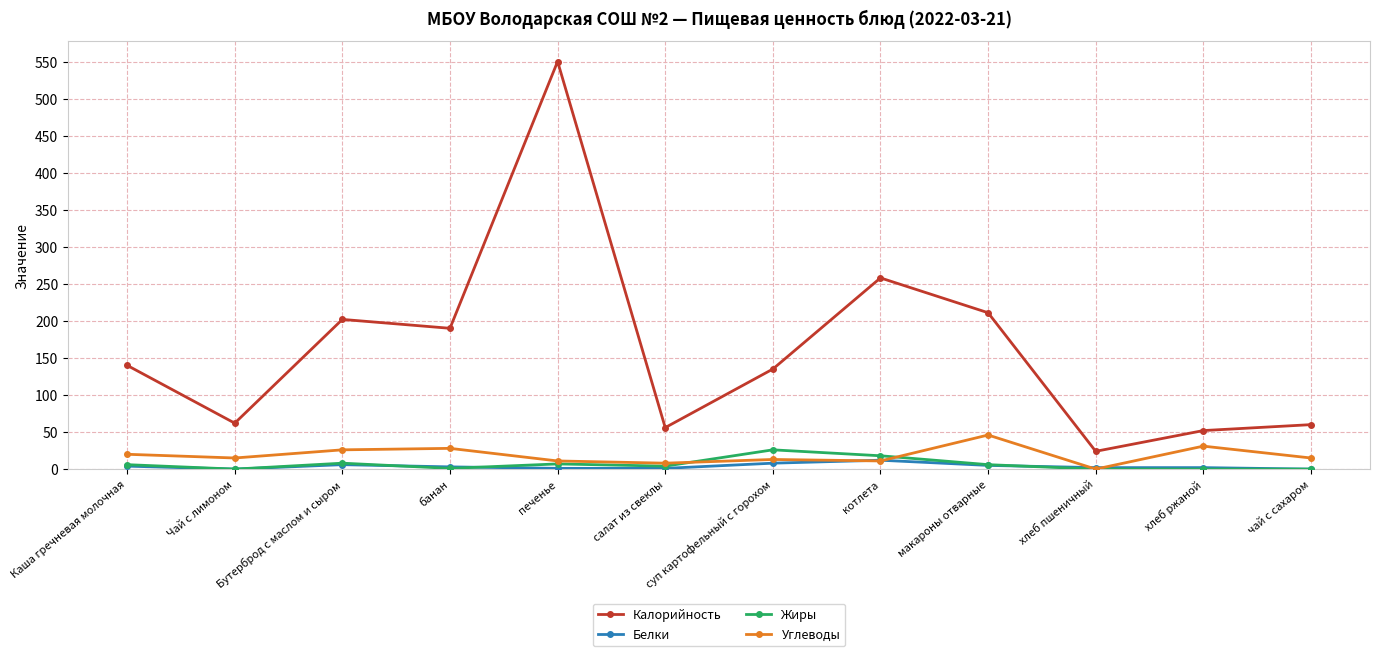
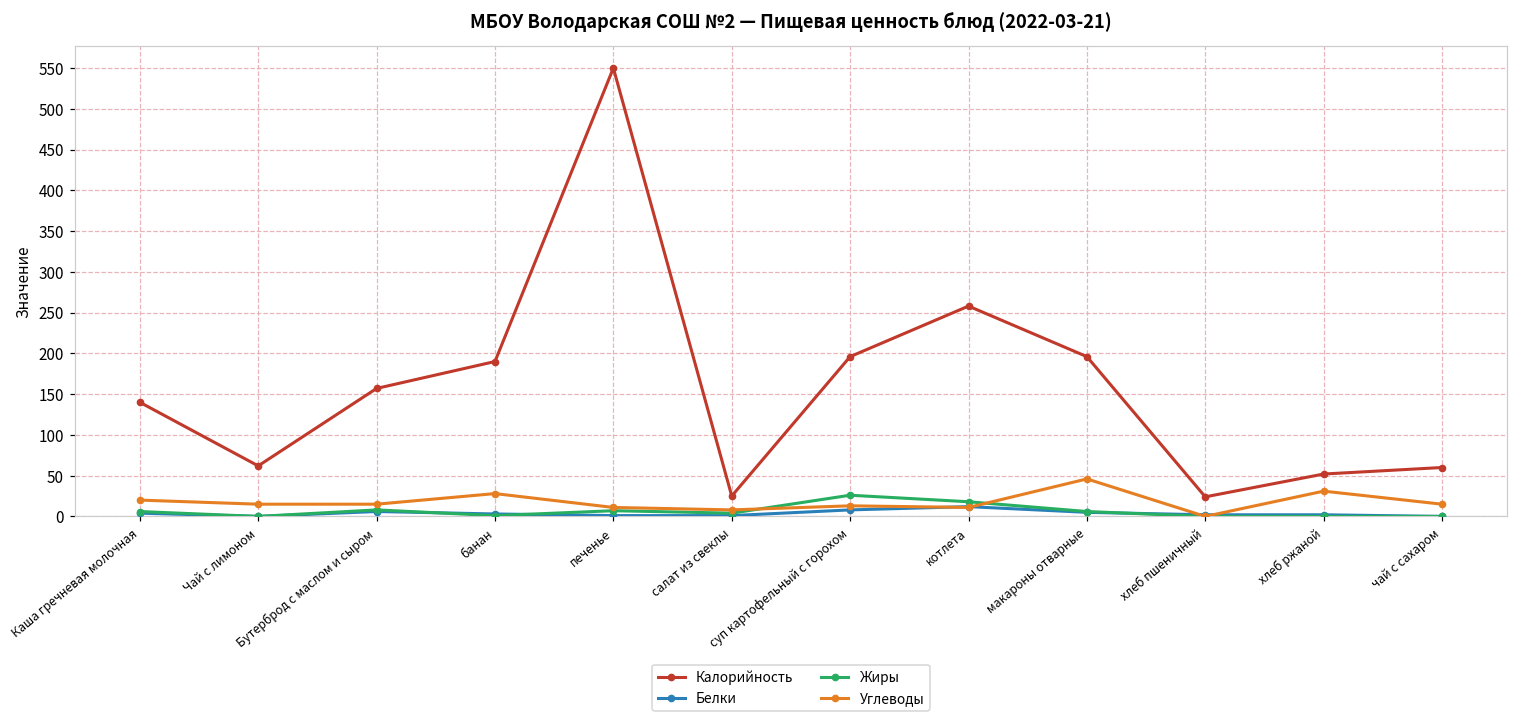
  {
    "Калорийность": {
      "Каша гречневая молочная": 140,
      "Чай с лимоном": 60,
-     "Бутерброд с маслом и сыром": 200,
+     "Бутерброд с маслом и сыром": 160,
      "банан": 190,
      "печенье": 550,
-     "салат из свеклы": 60,
-     "суп картофельный с горохом": 140,
+     "салат из свеклы": 30,
+     "суп картофельный с горохом": 200,
      "котлета": 260,
-     "макароны отварные": 210,
+     "макароны отварные": 200,
      "хлеб пшеничный": 20,
      "хлеб ржаной": 50,
      "чай с сахаром": 60
    },
    "Белки": {
      "печенье": 0,
      "суп картофельный с горохом": 10
    },
    "Жиры": {
      "печенье": 10,
      "суп картофельный с горохом": 30,
      "котлета": 20
    },
    "Углеводы": {
      "Каша гречневая молочная": 20,
      "Чай с лимоном": 20,
-     "Бутерброд с маслом и сыром": 30,
+     "Бутерброд с маслом и сыром": 20,
      "банан": 30,
      "печенье": 10,
      "салат из свеклы": 10,
      "суп картофельный с горохом": 10,
      "макароны отварные": 50,
      "хлеб ржаной": 30,
      "чай с сахаром": 20
    }
  }
